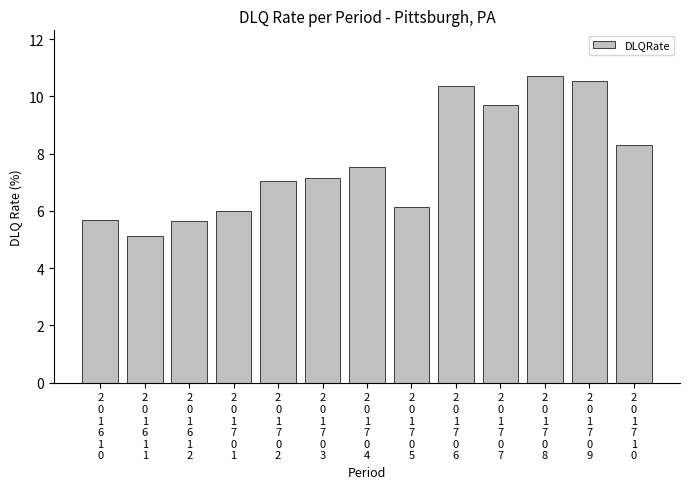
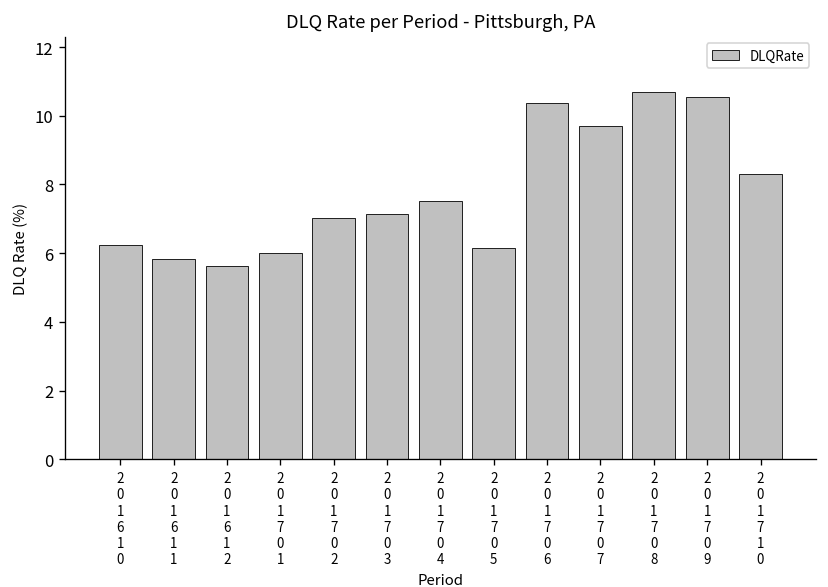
  {
-   "2 0 1 6 1 0": 5.7,
-   "2 0 1 6 1 1": 5.1,
+   "2 0 1 6 1 0": 6.2,
+   "2 0 1 6 1 1": 5.8,
    "2 0 1 6 1 2": 5.6,
    "2 0 1 7 0 1": 6.0,
    "2 0 1 7 0 2": 7.0,
    "2 0 1 7 0 3": 7.1,
    "2 0 1 7 0 4": 7.5,
    "2 0 1 7 0 5": 6.1,
    "2 0 1 7 0 6": 10.4,
    "2 0 1 7 0 7": 9.7,
    "2 0 1 7 0 8": 10.7,
    "2 0 1 7 0 9": 10.5,
    "2 0 1 7 1 0": 8.3
  }
